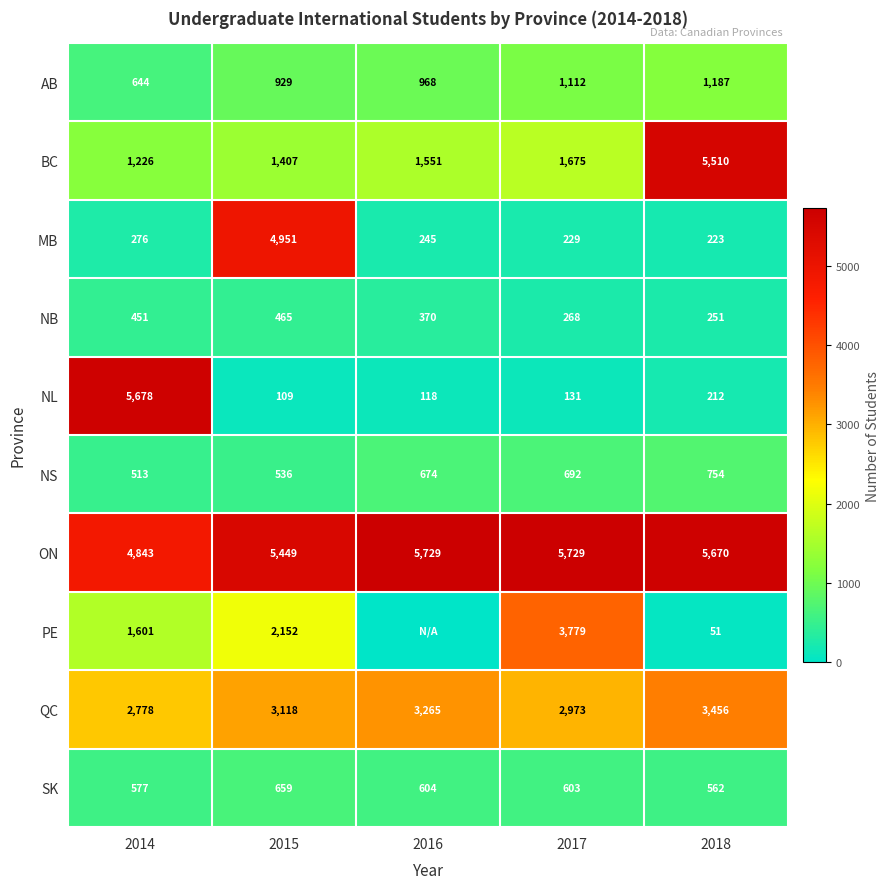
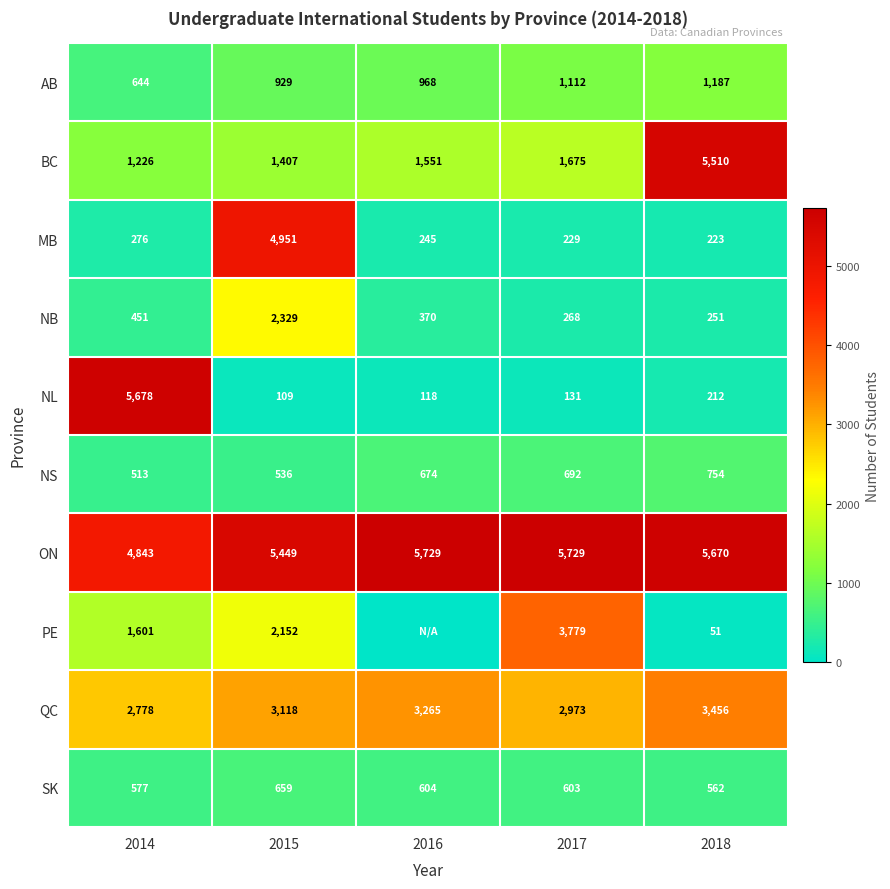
  {
    "AB": {
      "2014": "644",
      "2015": "929",
      "2016": "968",
      "2017": "1,112",
      "2018": "1,187"
    },
    "BC": {
      "2014": "1,226",
      "2015": "1,407",
      "2016": "1,551",
      "2017": "1,675",
      "2018": "5,510"
    },
    "MB": {
      "2014": "276",
      "2015": "4,951",
      "2016": "245",
      "2017": "229",
      "2018": "223"
    },
    "NB": {
      "2014": "451",
-     "2015": "465",
+     "2015": "2,329",
      "2016": "370",
      "2017": "268",
      "2018": "251"
    },
    "NL": {
      "2014": "5,678",
      "2015": "109",
      "2016": "118",
      "2017": "131",
      "2018": "212"
    },
    "NS": {
      "2014": "513",
      "2015": "536",
      "2016": "674",
      "2017": "692",
      "2018": "754"
    },
    "ON": {
      "2014": "4,843",
      "2015": "5,449",
      "2016": "5,729",
      "2017": "5,729",
      "2018": "5,670"
    },
    "PE": {
      "2014": "1,601",
      "2015": "2,152",
      "2017": "3,779",
      "2018": "51"
    },
    "QC": {
      "2014": "2,778",
      "2015": "3,118",
      "2016": "3,265",
      "2017": "2,973",
      "2018": "3,456"
    },
    "SK": {
      "2014": "577",
      "2015": "659",
      "2016": "604",
      "2017": "603",
      "2018": "562"
    }
  }
